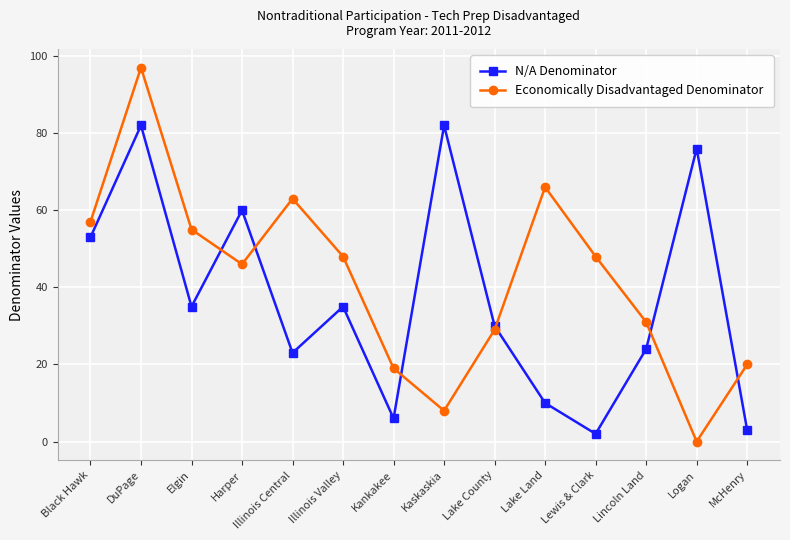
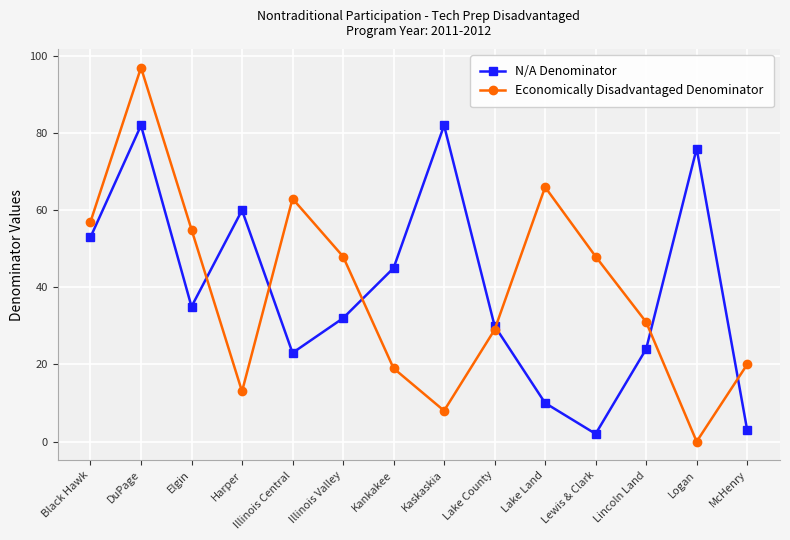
  {
    "N/A Denominator": {
      "Black Hawk": 53,
      "DuPage": 82,
      "Elgin": 35,
      "Harper": 60,
      "Illinois Central": 23,
-     "Illinois Valley": 35,
-     "Kankakee": 6,
+     "Illinois Valley": 32,
+     "Kankakee": 45,
      "Kaskaskia": 82,
      "Lake County": 30,
      "Lake Land": 10,
      "Lewis & Clark": 2,
      "Lincoln Land": 24,
      "Logan": 76,
      "McHenry": 3
    },
    "Economically Disadvantaged Denominator": {
      "Black Hawk": 57,
      "DuPage": 97,
      "Elgin": 55,
-     "Harper": 46,
+     "Harper": 13,
      "Illinois Central": 63,
      "Illinois Valley": 48,
      "Kankakee": 19,
      "Kaskaskia": 8,
      "Lake County": 29,
      "Lake Land": 66,
      "Lewis & Clark": 48,
      "Lincoln Land": 31,
      "Logan": 0,
      "McHenry": 20
    }
  }
